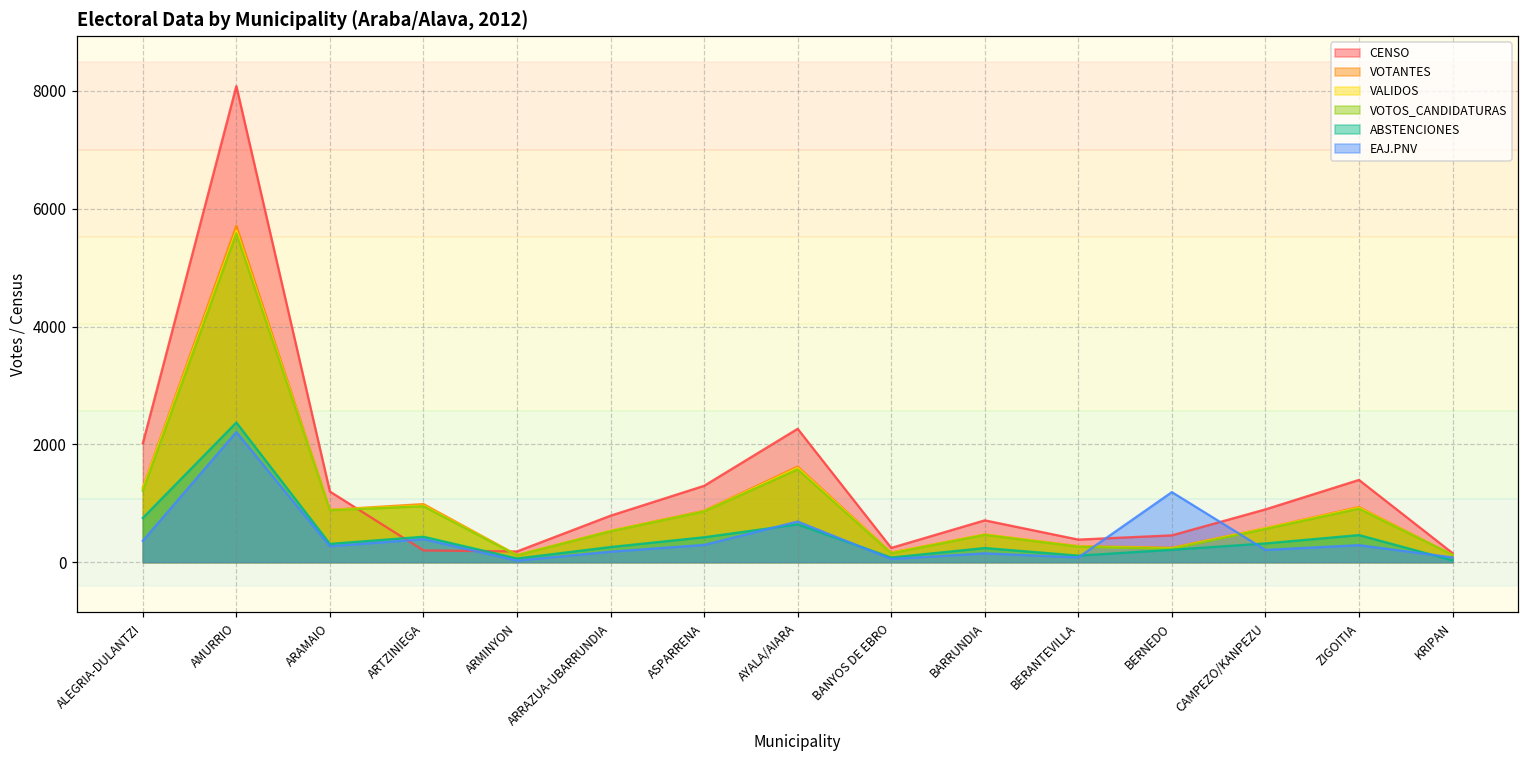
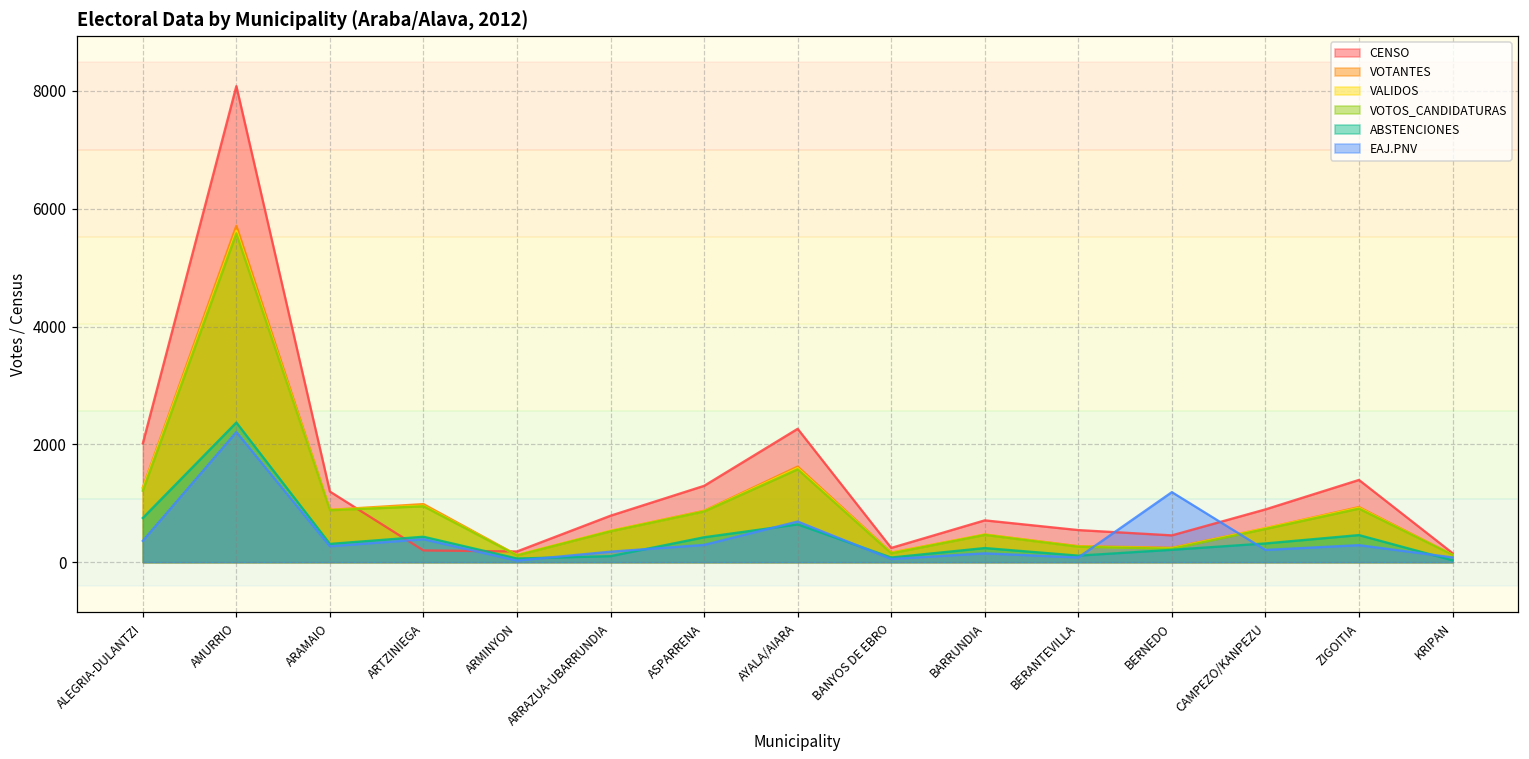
  {
    "CENSO": {
      "ALEGRIA-DULANTZI": 2000,
      "AMURRIO": 8100,
      "ARAMAIO": 1200,
      "ARTZINIEGA": 200,
      "ARMINYON": 200,
      "ARRAZUA-UBARRUNDIA": 800,
      "ASPARRENA": 1300,
      "AYALA/AIARA": 2300,
      "BANYOS DE EBRO": 200,
      "BARRUNDIA": 700,
-     "BERANTEVILLA": 400,
+     "BERANTEVILLA": 500,
      "BERNEDO": 500,
      "CAMPEZO/KANPEZU": 900,
      "ZIGOITIA": 1400
    },
    "ABSTENCIONES": {
      "ALEGRIA-DULANTZI": 800,
      "AMURRIO": 2400,
-     "ARRAZUA-UBARRUNDIA": 300,
+     "ARRAZUA-UBARRUNDIA": 100,
      "ASPARRENA": 400,
      "AYALA/AIARA": 600,
      "BARRUNDIA": 200,
      "CAMPEZO/KANPEZU": 300,
      "ZIGOITIA": 500,
      "KRIPAN": 0
    },
    "EAJ.PNV": {
      "ALEGRIA-DULANTZI": 400,
      "AMURRIO": 2200,
      "ARRAZUA-UBARRUNDIA": 200,
      "ASPARRENA": 300,
      "AYALA/AIARA": 700,
      "BARRUNDIA": 200,
      "BERNEDO": 1200,
      "CAMPEZO/KANPEZU": 200,
      "ZIGOITIA": 300
    }
  }
